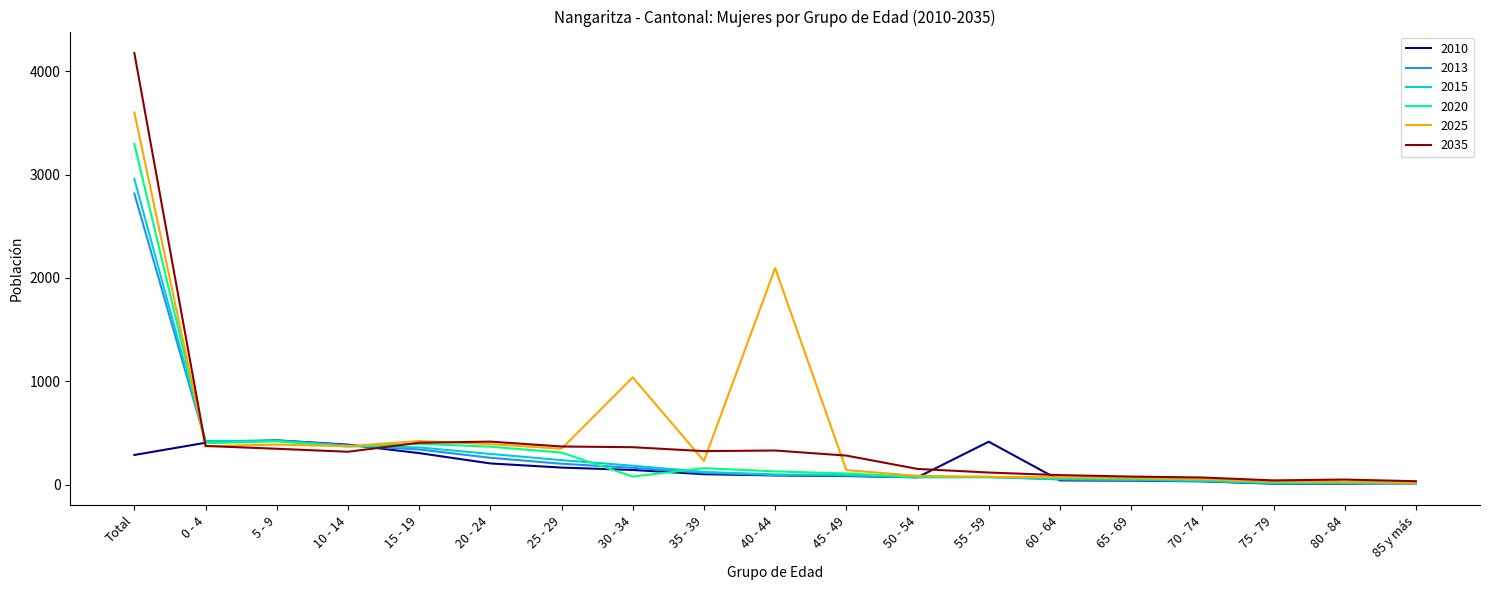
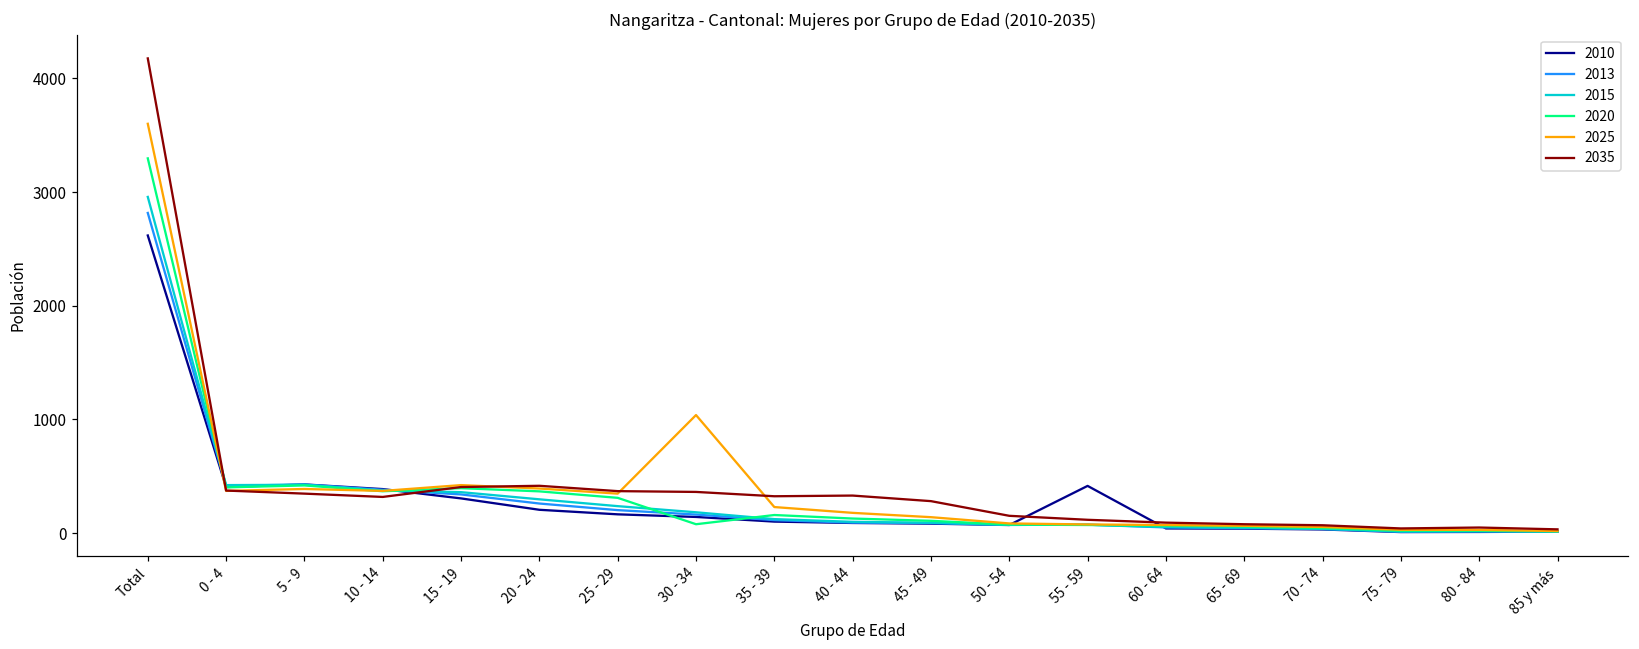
  {
    "2010": {
-     "Total": 290,
+     "Total": 2620,
      "15 - 19": 310,
      "20 - 24": 210,
      "25 - 29": 170,
      "55 - 59": 420
    },
    "2013": {
      "Total": 2820,
      "20 - 24": 260,
      "25 - 29": 200
    },
    "2015": {
      "Total": 2960,
      "20 - 24": 300,
      "25 - 29": 240
    },
    "2020": {
      "Total": 3300,
      "20 - 24": 370,
      "25 - 29": 310,
      "30 - 34": 80,
      "35 - 39": 160,
      "40 - 44": 130
    },
    "2025": {
      "Total": 3600,
      "5 - 9": 390,
      "30 - 34": 1040,
      "35 - 39": 230,
-     "40 - 44": 2100,
+     "40 - 44": 180,
      "45 - 49": 140
    },
    "2035": {
      "Total": 4180,
      "5 - 9": 350,
      "10 - 14": 320,
      "30 - 34": 360,
      "35 - 39": 330,
      "40 - 44": 330,
      "45 - 49": 280,
      "50 - 54": 150,
      "55 - 59": 120
    }
  }
